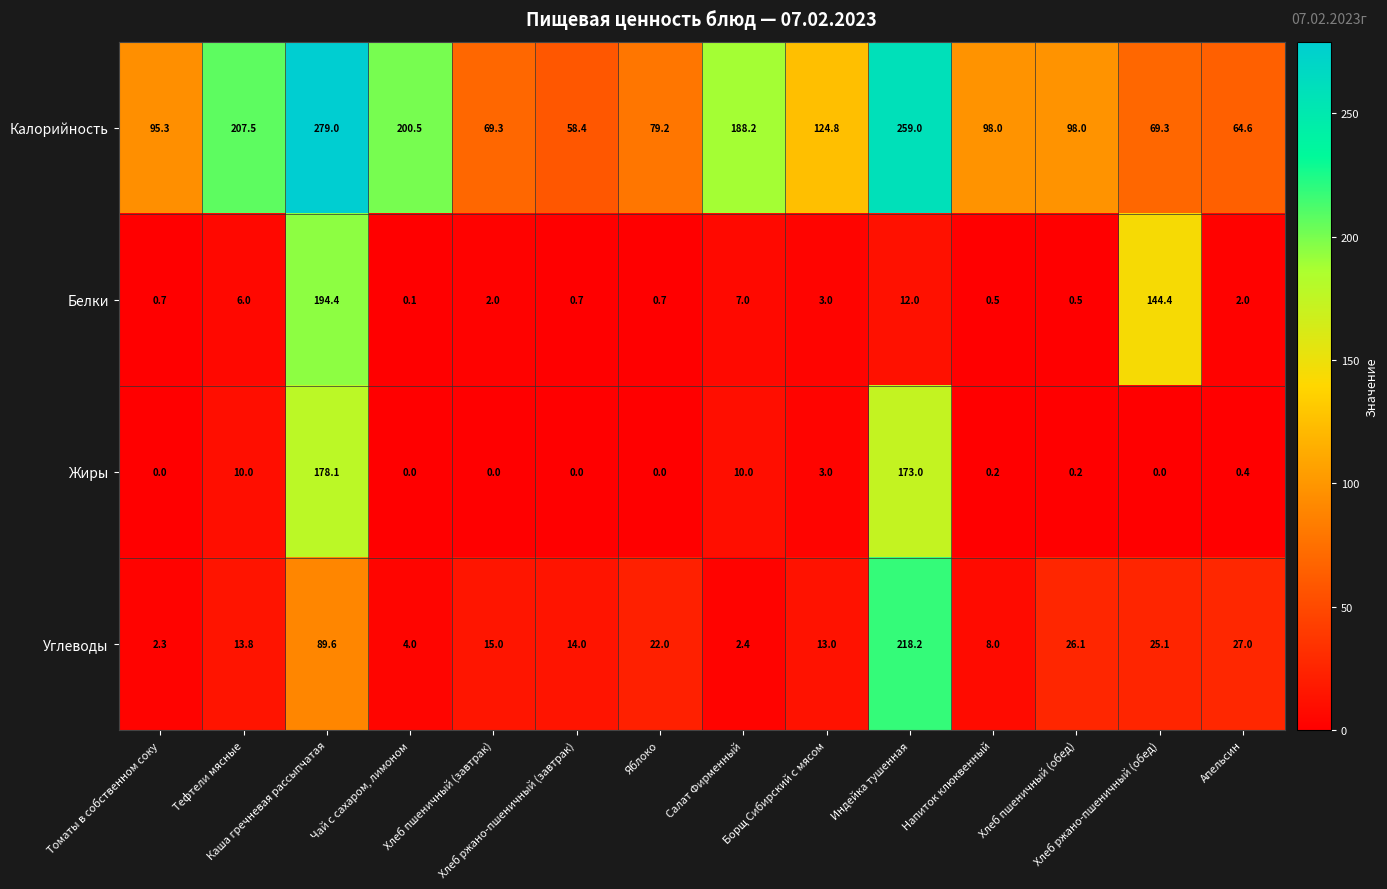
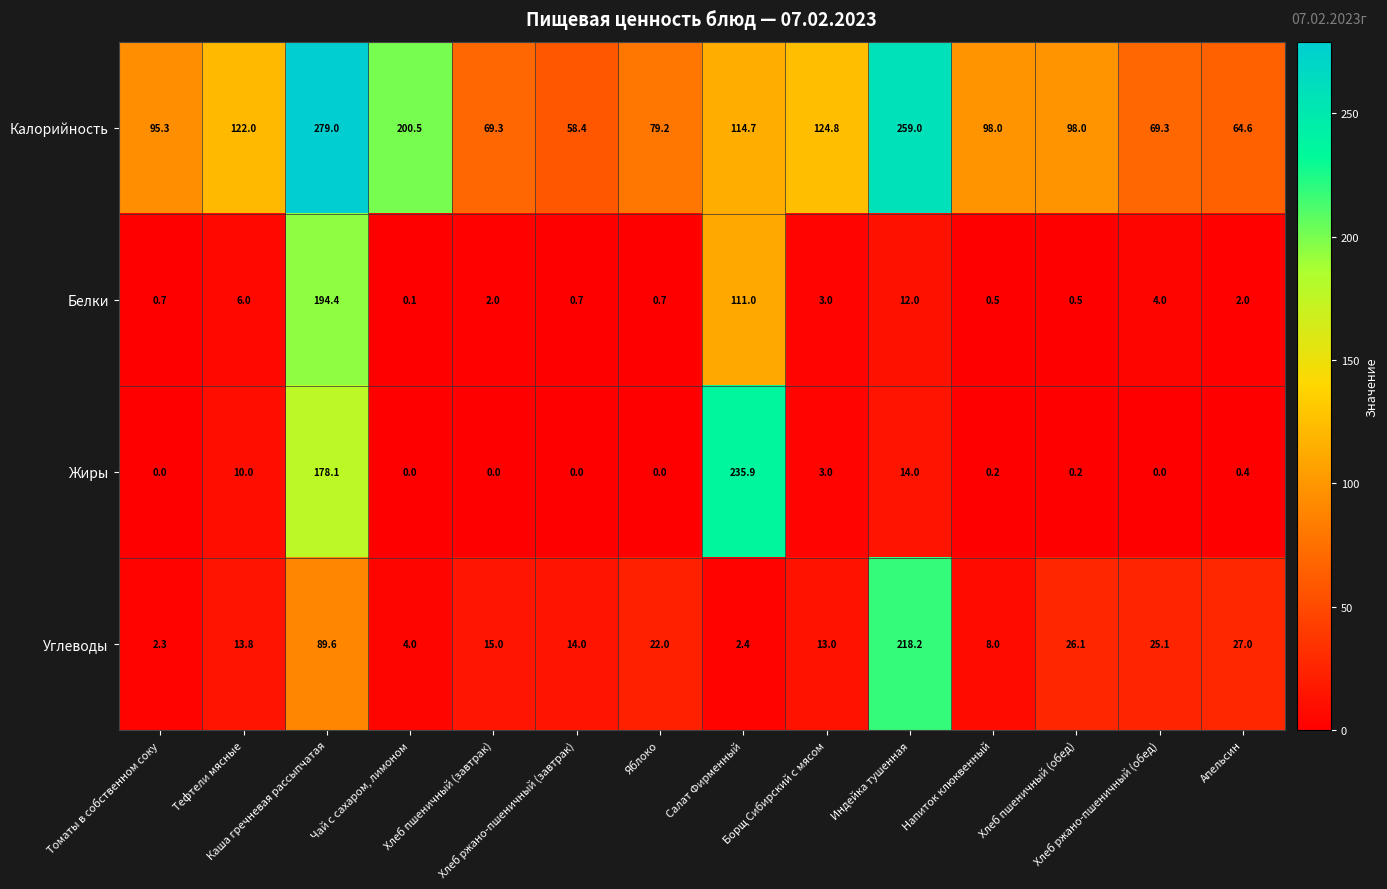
  {
    "Калорийность": {
      "Томаты в собственном соку": 95.3,
-     "Тефтели мясные": 207.5,
+     "Тефтели мясные": 122.0,
      "Каша гречневая рассыпчатая": 279.0,
      "Чай с сахаром, лимоном": 200.5,
      "Хлеб пшеничный (завтрак)": 69.3,
      "Хлеб ржано-пшеничный (завтрак)": 58.4,
      "Яблоко": 79.2,
-     "Салат Фирменный": 188.2,
+     "Салат Фирменный": 114.7,
      "Борщ Сибирский с мясом": 124.8,
      "Индейка тушенная": 259.0,
      "Напиток клюквенный": 98.0,
      "Хлеб пшеничный (обед)": 98.0,
      "Хлеб ржано-пшеничный (обед)": 69.3,
      "Апельсин": 64.6
    },
    "Белки": {
      "Томаты в собственном соку": 0.7,
      "Тефтели мясные": 6.0,
      "Каша гречневая рассыпчатая": 194.4,
      "Чай с сахаром, лимоном": 0.1,
      "Хлеб пшеничный (завтрак)": 2.0,
      "Хлеб ржано-пшеничный (завтрак)": 0.7,
      "Яблоко": 0.7,
-     "Салат Фирменный": 7.0,
+     "Салат Фирменный": 111.0,
      "Борщ Сибирский с мясом": 3.0,
      "Индейка тушенная": 12.0,
      "Напиток клюквенный": 0.5,
      "Хлеб пшеничный (обед)": 0.5,
-     "Хлеб ржано-пшеничный (обед)": 144.4,
+     "Хлеб ржано-пшеничный (обед)": 4.0,
      "Апельсин": 2.0
    },
    "Жиры": {
      "Томаты в собственном соку": 0.0,
      "Тефтели мясные": 10.0,
      "Каша гречневая рассыпчатая": 178.1,
      "Чай с сахаром, лимоном": 0.0,
      "Хлеб пшеничный (завтрак)": 0.0,
      "Хлеб ржано-пшеничный (завтрак)": 0.0,
      "Яблоко": 0.0,
-     "Салат Фирменный": 10.0,
+     "Салат Фирменный": 235.9,
      "Борщ Сибирский с мясом": 3.0,
-     "Индейка тушенная": 173.0,
+     "Индейка тушенная": 14.0,
      "Напиток клюквенный": 0.2,
      "Хлеб пшеничный (обед)": 0.2,
      "Хлеб ржано-пшеничный (обед)": 0.0,
      "Апельсин": 0.4
    },
    "Углеводы": {
      "Томаты в собственном соку": 2.3,
      "Тефтели мясные": 13.8,
      "Каша гречневая рассыпчатая": 89.6,
      "Чай с сахаром, лимоном": 4.0,
      "Хлеб пшеничный (завтрак)": 15.0,
      "Хлеб ржано-пшеничный (завтрак)": 14.0,
      "Яблоко": 22.0,
      "Салат Фирменный": 2.4,
      "Борщ Сибирский с мясом": 13.0,
      "Индейка тушенная": 218.2,
      "Напиток клюквенный": 8.0,
      "Хлеб пшеничный (обед)": 26.1,
      "Хлеб ржано-пшеничный (обед)": 25.1,
      "Апельсин": 27.0
    }
  }
